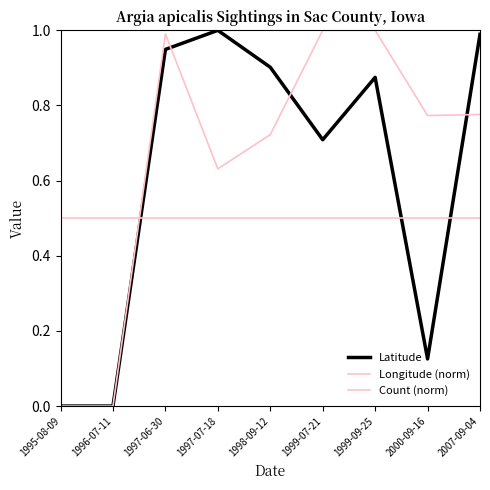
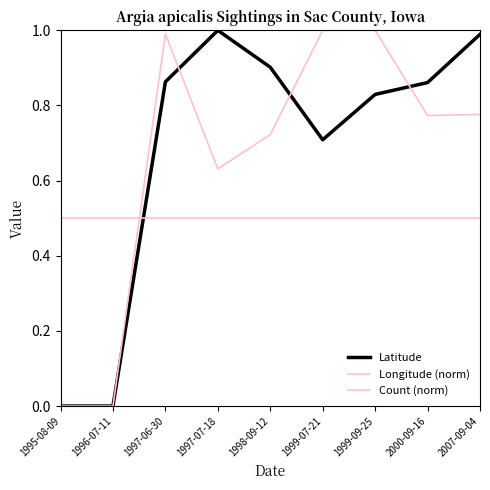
  {
    "Latitude": {
-     "1997-06-30": 0.95,
+     "1997-06-30": 0.86,
      "1997-07-18": 1.00,
      "1998-09-12": 0.90,
      "1999-07-21": 0.71,
-     "1999-09-25": 0.87,
-     "2000-09-16": 0.13,
+     "1999-09-25": 0.83,
+     "2000-09-16": 0.86,
      "2007-09-04": 0.99
    }
  }
